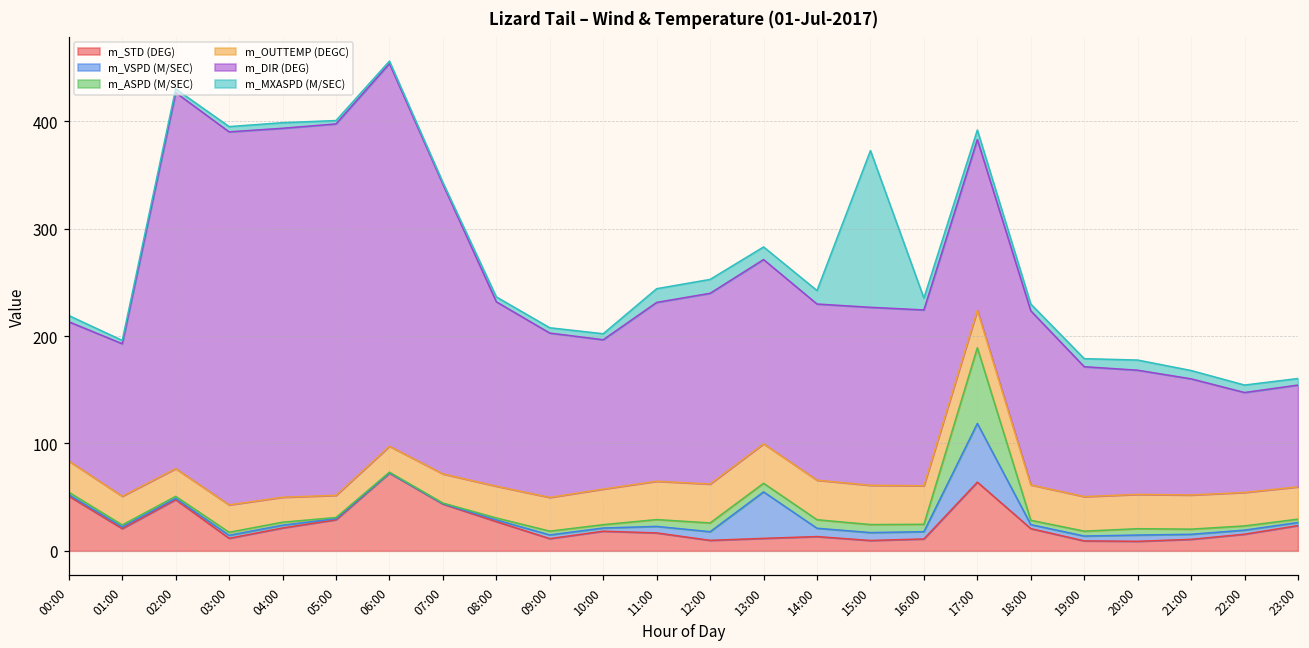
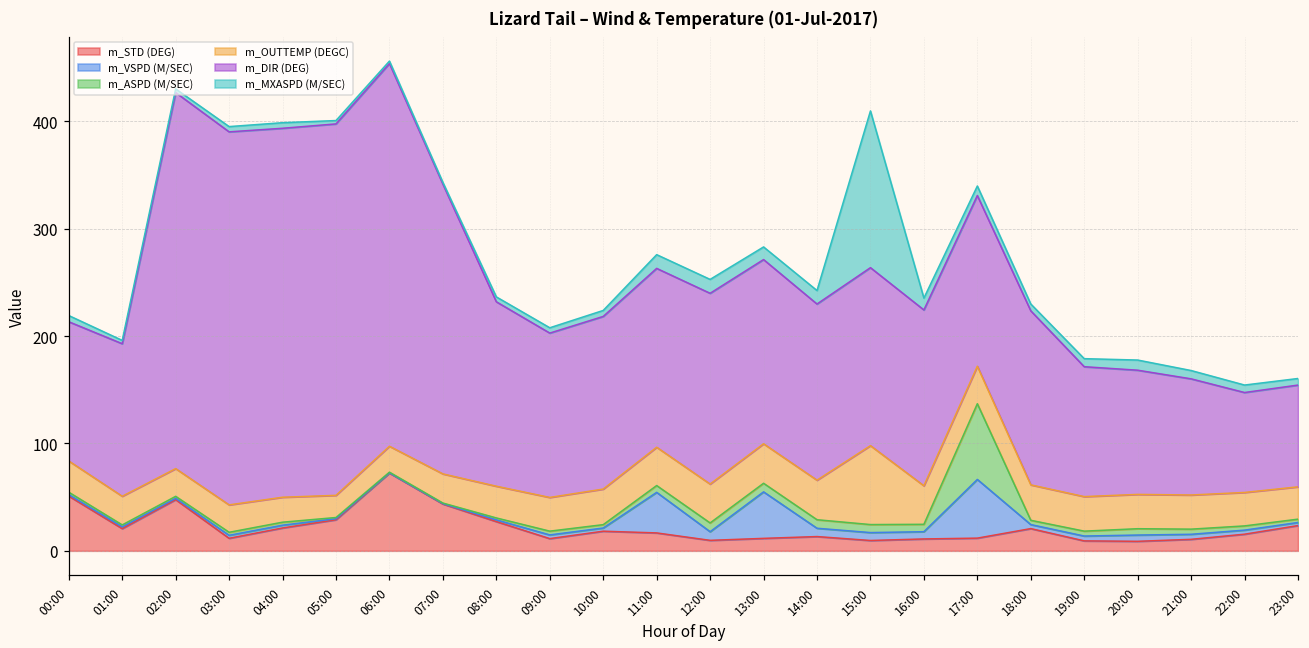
  {
    "m_STD (DEG)": {
      "03:00": 10,
      "04:00": 20,
      "09:00": 10,
      "10:00": 20,
      "11:00": 20,
      "12:00": 10,
      "13:00": 10,
      "14:00": 10,
      "15:00": 10,
      "16:00": 10,
-     "17:00": 60,
+     "17:00": 10,
      "18:00": 20,
      "19:00": 10,
      "20:00": 10,
      "21:00": 10,
      "22:00": 20,
      "23:00": 20
    },
    "m_VSPD (M/SEC)": {
      "03:00": 0,
      "04:00": 0,
      "09:00": 0,
      "10:00": 0,
-     "11:00": 10,
+     "11:00": 40,
      "12:00": 10,
      "13:00": 40,
      "14:00": 10,
      "15:00": 10,
      "16:00": 10,
      "17:00": 50,
      "18:00": 0,
      "19:00": 0,
      "20:00": 10,
      "21:00": 0,
      "22:00": 0,
      "23:00": 0
    },
    "m_ASPD (M/SEC)": {
      "03:00": 0,
      "04:00": 0,
      "09:00": 0,
      "10:00": 0,
      "11:00": 10,
      "12:00": 10,
      "13:00": 10,
      "14:00": 10,
      "15:00": 10,
      "16:00": 10,
      "17:00": 70,
      "18:00": 0,
      "19:00": 0,
      "20:00": 10,
      "21:00": 0,
      "22:00": 0,
      "23:00": 0
    },
    "m_OUTTEMP (DEGC)": {
      "00:00": 30,
      "01:00": 30,
      "02:00": 30,
      "03:00": 30,
      "04:00": 20,
      "05:00": 20,
      "06:00": 20,
      "07:00": 30,
      "08:00": 30,
      "09:00": 30,
      "10:00": 30,
      "11:00": 40,
      "12:00": 40,
      "13:00": 40,
      "14:00": 40,
-     "15:00": 40,
+     "15:00": 70,
      "16:00": 40,
      "17:00": 30,
      "18:00": 30,
      "19:00": 30,
      "20:00": 30,
      "21:00": 30,
      "22:00": 30,
      "23:00": 30
    },
    "m_DIR (DEG)": {
      "00:00": 130,
      "01:00": 140,
      "03:00": 350,
      "04:00": 340,
      "05:00": 350,
      "08:00": 170,
      "09:00": 150,
-     "10:00": 140,
+     "10:00": 160,
      "11:00": 170,
      "12:00": 180,
      "13:00": 170,
      "14:00": 160,
      "15:00": 170,
      "16:00": 160,
      "17:00": 160,
      "18:00": 160,
      "19:00": 120,
      "20:00": 120,
      "21:00": 110,
      "22:00": 90,
      "23:00": 90
    },
    "m_MXASPD (M/SEC)": {
      "00:00": 10,
      "01:00": 0,
      "03:00": 0,
      "04:00": 10,
      "05:00": 0,
      "08:00": 0,
      "09:00": 0,
      "10:00": 10,
      "11:00": 10,
      "12:00": 10,
      "13:00": 10,
      "14:00": 10,
      "15:00": 150,
      "16:00": 10,
      "17:00": 10,
      "18:00": 10,
      "19:00": 10,
      "20:00": 10,
      "21:00": 10,
      "22:00": 10,
      "23:00": 10
    }
  }
